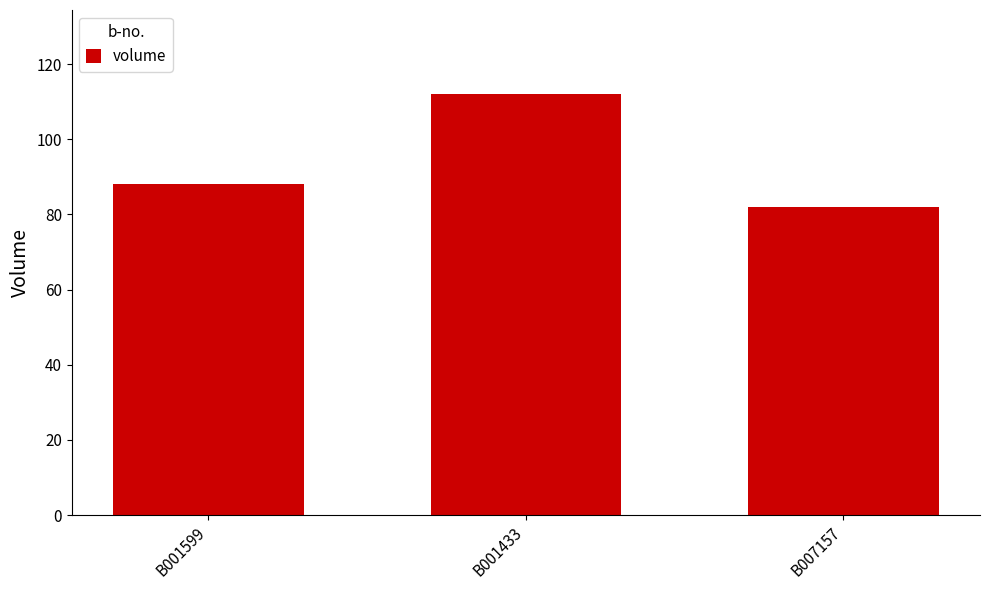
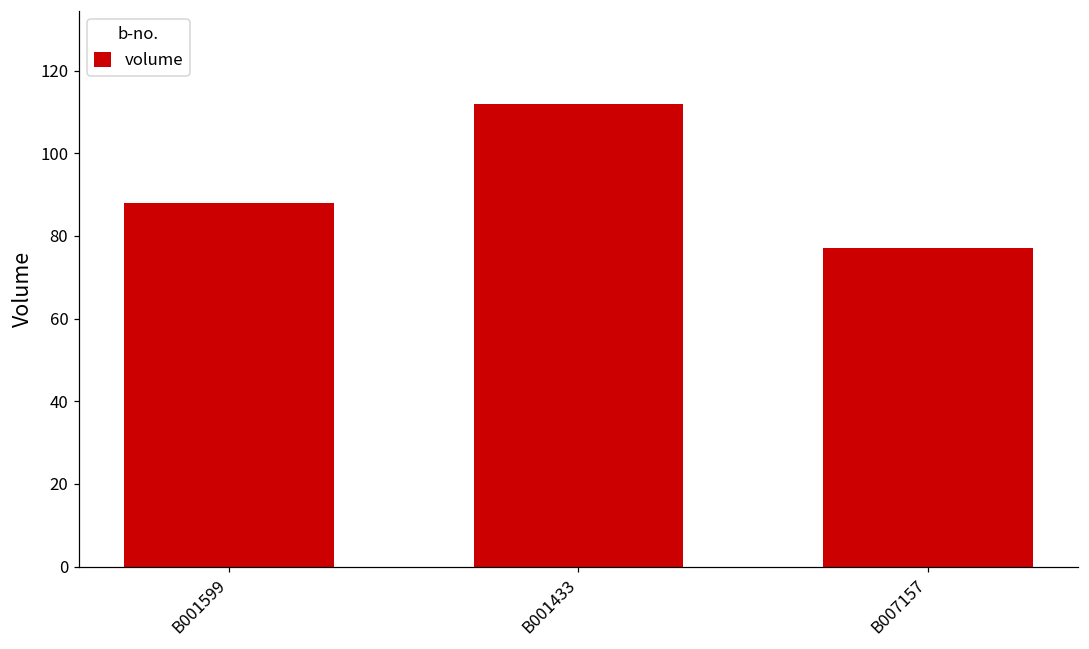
  {
    "B001599": 88,
    "B001433": 112,
-   "B007157": 82
+   "B007157": 77
  }
